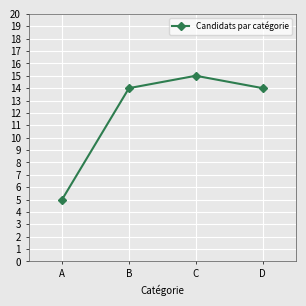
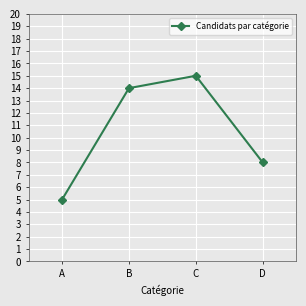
  {
    "A": 5,
    "B": 14,
    "C": 15,
-   "D": 14
+   "D": 8
  }
